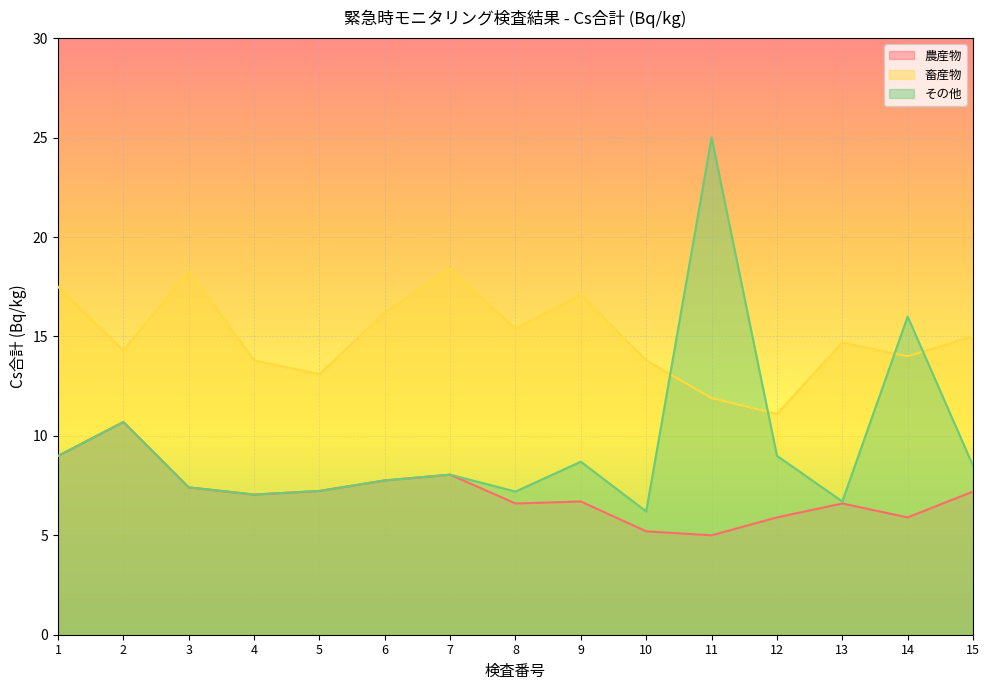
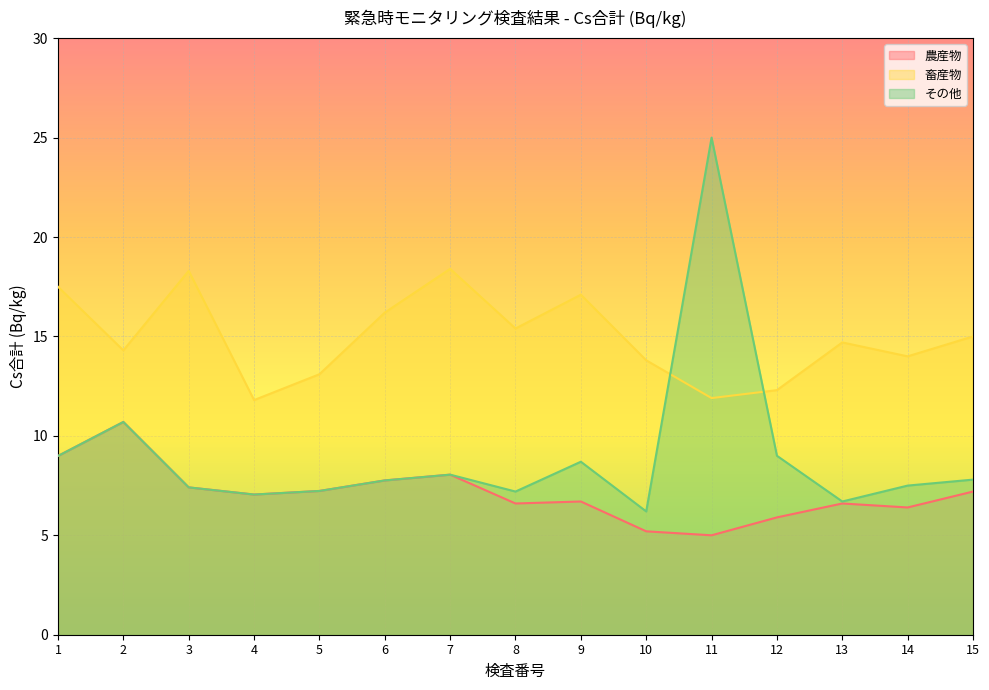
  {
    "農産物": {
      "8": 6.6,
      "9": 6.7,
      "10": 5.2,
      "11": 5.0,
      "12": 5.9,
-     "14": 5.9,
+     "14": 6.4,
      "15": 7.2
    },
    "畜産物": {
      "1": 17.5,
      "2": 14.3,
      "3": 18.3,
-     "4": 13.8,
+     "4": 11.8,
      "5": 13.1,
      "6": 16.2,
      "7": 18.4,
      "8": 15.4,
      "9": 17.1,
      "10": 13.8,
      "11": 11.9,
-     "12": 11.1,
+     "12": 12.3,
      "13": 14.7,
      "14": 14.0,
      "15": 15.0
    },
    "その他": {
      "8": 7.2,
      "9": 8.7,
      "10": 6.2,
      "11": 25.0,
      "12": 9.0,
-     "14": 16.0,
-     "15": 8.5
+     "14": 7.5,
+     "15": 7.8
    }
  }
